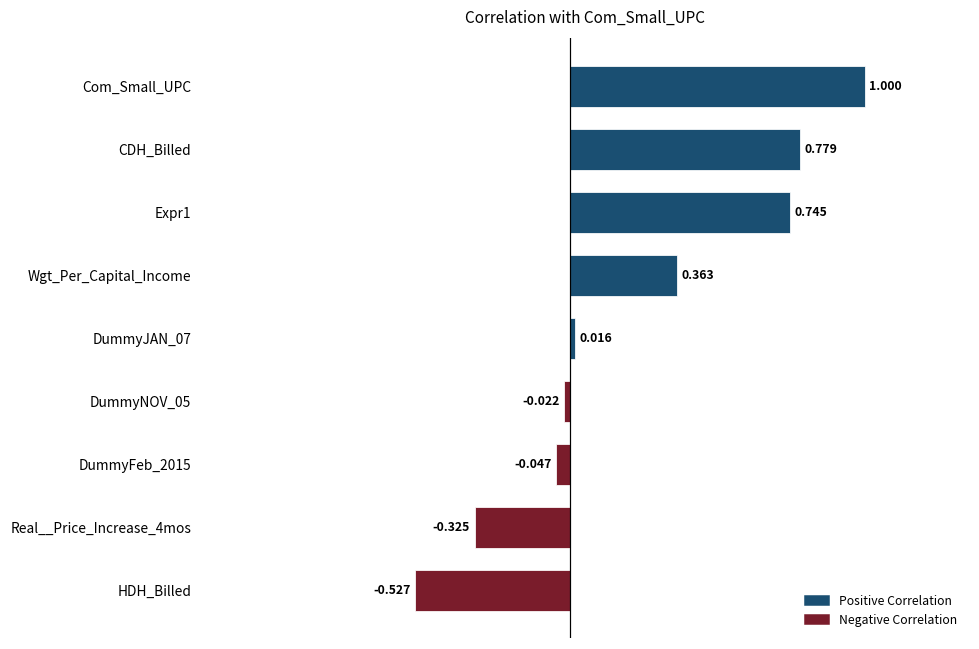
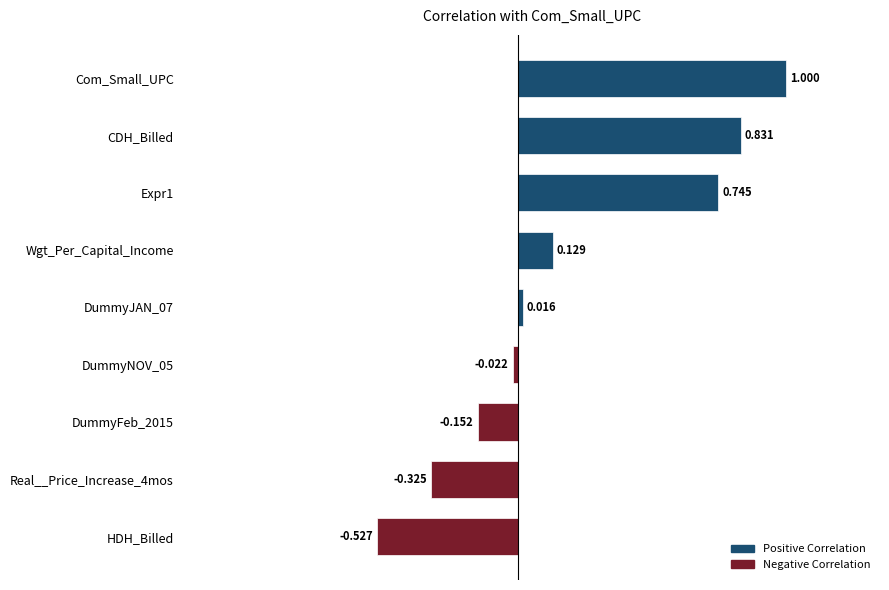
  {
    "Com_Small_UPC": 1.000,
-   "CDH_Billed": 0.779,
+   "CDH_Billed": 0.831,
    "Expr1": 0.745,
-   "Wgt_Per_Capital_Income": 0.363,
+   "Wgt_Per_Capital_Income": 0.129,
    "DummyJAN_07": 0.016,
    "DummyNOV_05": -0.022,
-   "DummyFeb_2015": -0.047,
+   "DummyFeb_2015": -0.152,
    "Real__Price_Increase_4mos": -0.325,
    "HDH_Billed": -0.527
  }
